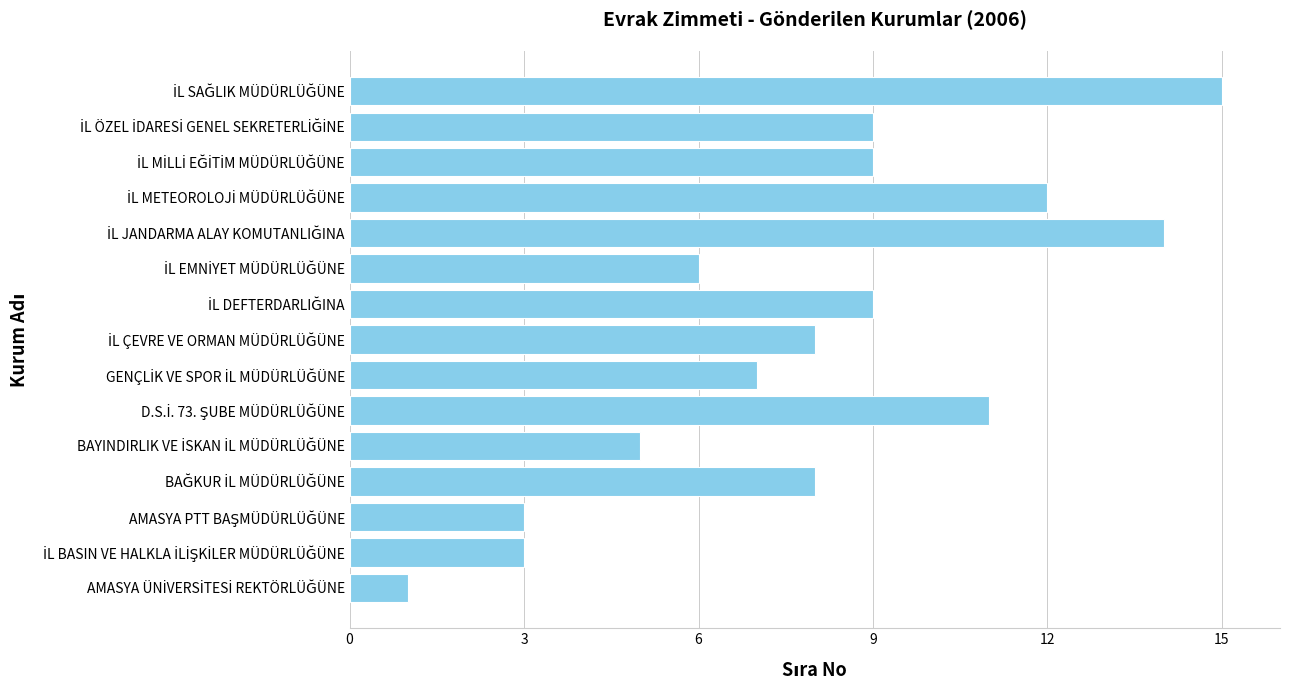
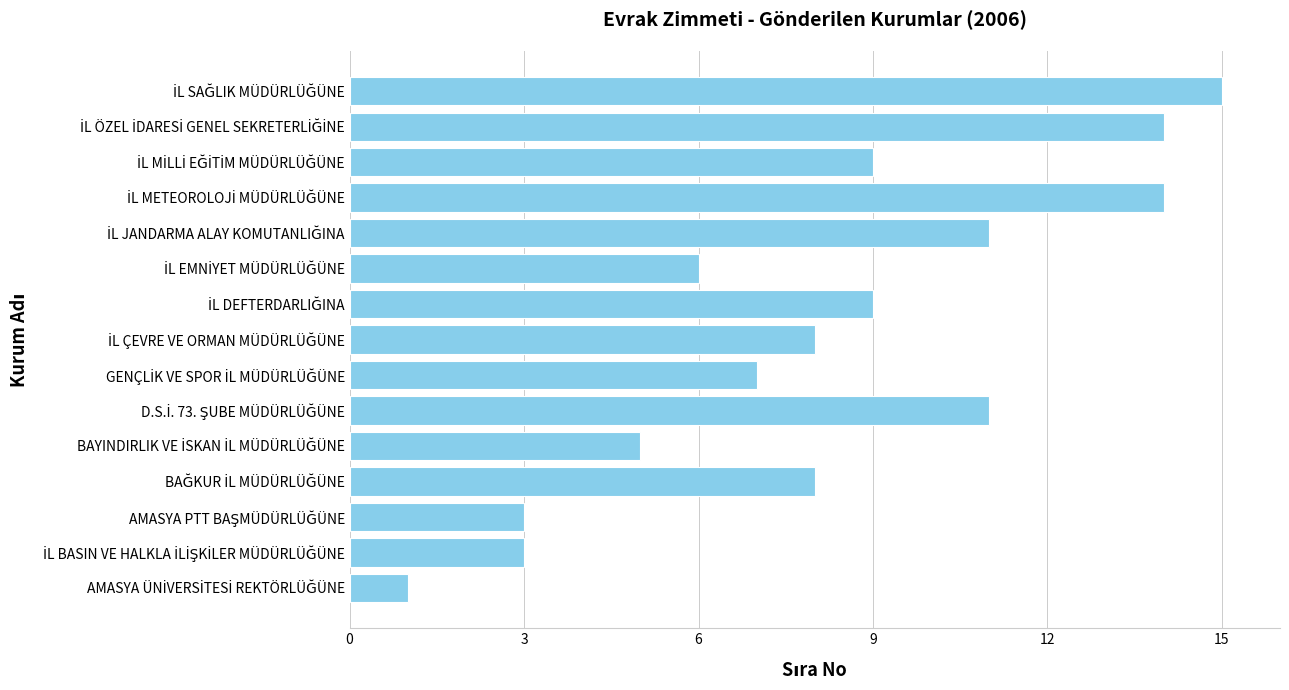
  {
    "İL SAĞLIK MÜDÜRLÜĞÜNE": 15,
-   "İL ÖZEL İDARESİ GENEL SEKRETERLİĞİNE": 9,
+   "İL ÖZEL İDARESİ GENEL SEKRETERLİĞİNE": 14,
    "İL MİLLİ EĞİTİM MÜDÜRLÜĞÜNE": 9,
-   "İL METEOROLOJİ MÜDÜRLÜĞÜNE": 12,
-   "İL JANDARMA ALAY KOMUTANLIĞINA": 14,
+   "İL METEOROLOJİ MÜDÜRLÜĞÜNE": 14,
+   "İL JANDARMA ALAY KOMUTANLIĞINA": 11,
    "İL EMNİYET MÜDÜRLÜĞÜNE": 6,
    "İL DEFTERDARLIĞINA": 9,
    "İL ÇEVRE VE ORMAN MÜDÜRLÜĞÜNE": 8,
    "GENÇLİK VE SPOR İL MÜDÜRLÜĞÜNE": 7,
    "D.S.İ. 73. ŞUBE MÜDÜRLÜĞÜNE": 11,
    "BAYINDIRLIK VE İSKAN İL MÜDÜRLÜĞÜNE": 5,
    "BAĞKUR İL MÜDÜRLÜĞÜNE": 8,
    "AMASYA PTT BAŞMÜDÜRLÜĞÜNE": 3,
    "İL BASIN VE HALKLA İLİŞKİLER MÜDÜRLÜĞÜNE": 3,
    "AMASYA ÜNİVERSİTESİ REKTÖRLÜĞÜNE": 1
  }
